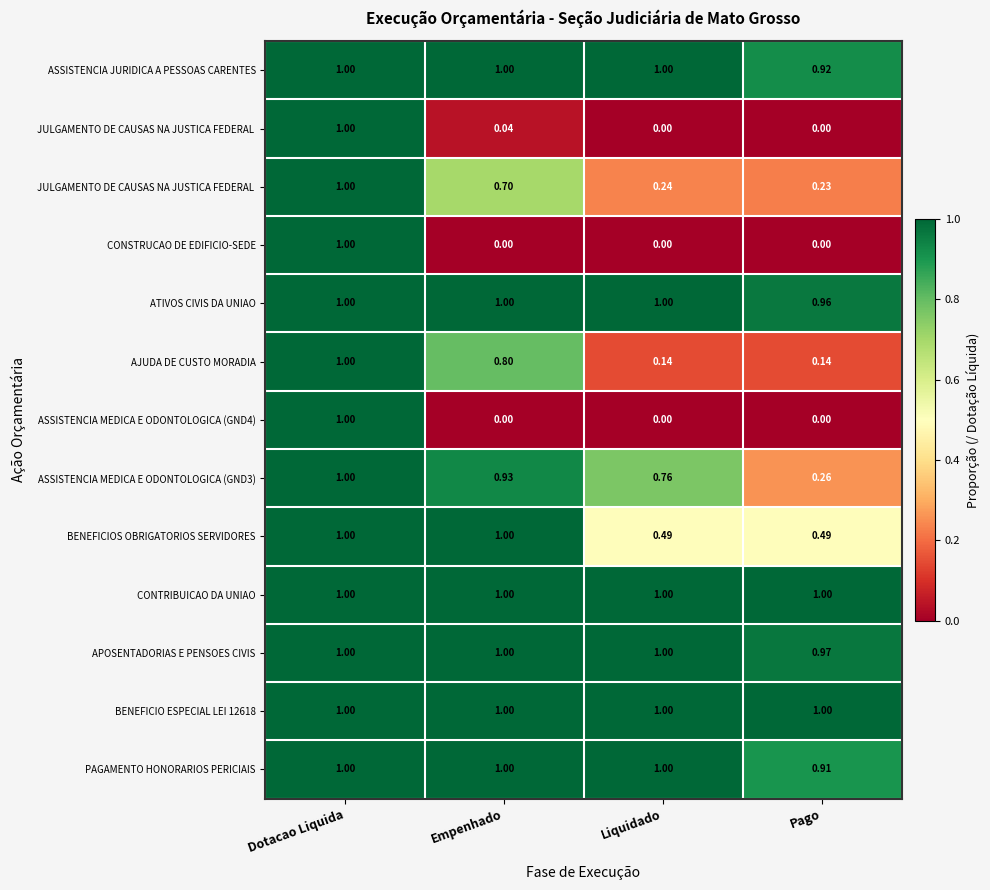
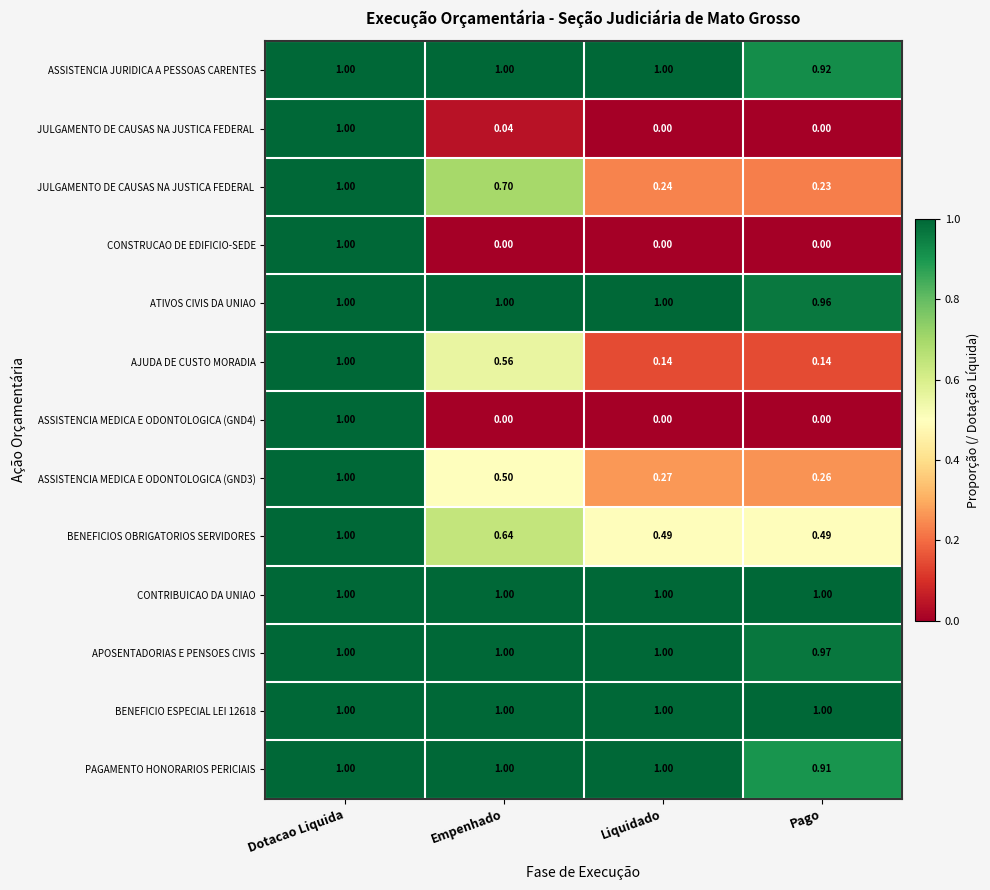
  {
    "ASSISTENCIA JURIDICA A PESSOAS CARENTES": {
      "Dotacao Liquida": 1.00,
      "Empenhado": 1.00,
      "Liquidado": 1.00,
      "Pago": 0.92
    },
    "CONSTRUCAO DE EDIFICIO-SEDE": {
      "Dotacao Liquida": 1.00,
      "Empenhado": 0.00,
      "Liquidado": 0.00,
      "Pago": 0.00
    },
    "ATIVOS CIVIS DA UNIAO": {
      "Dotacao Liquida": 1.00,
      "Empenhado": 1.00,
      "Liquidado": 1.00,
      "Pago": 0.96
    },
    "AJUDA DE CUSTO MORADIA": {
      "Dotacao Liquida": 1.00,
-     "Empenhado": 0.80,
+     "Empenhado": 0.56,
      "Liquidado": 0.14,
      "Pago": 0.14
    },
    "ASSISTENCIA MEDICA E ODONTOLOGICA (GND4)": {
      "Dotacao Liquida": 1.00,
      "Empenhado": 0.00,
      "Liquidado": 0.00,
      "Pago": 0.00
    },
    "ASSISTENCIA MEDICA E ODONTOLOGICA (GND3)": {
      "Dotacao Liquida": 1.00,
-     "Empenhado": 0.93,
-     "Liquidado": 0.76,
+     "Empenhado": 0.50,
+     "Liquidado": 0.27,
      "Pago": 0.26
    },
    "BENEFICIOS OBRIGATORIOS SERVIDORES": {
      "Dotacao Liquida": 1.00,
-     "Empenhado": 1.00,
+     "Empenhado": 0.64,
      "Liquidado": 0.49,
      "Pago": 0.49
    },
    "CONTRIBUICAO DA UNIAO": {
      "Dotacao Liquida": 1.00,
      "Empenhado": 1.00,
      "Liquidado": 1.00,
      "Pago": 1.00
    },
    "APOSENTADORIAS E PENSOES CIVIS": {
      "Dotacao Liquida": 1.00,
      "Empenhado": 1.00,
      "Liquidado": 1.00,
      "Pago": 0.97
    },
    "BENEFICIO ESPECIAL LEI 12618": {
      "Dotacao Liquida": 1.00,
      "Empenhado": 1.00,
      "Liquidado": 1.00,
      "Pago": 1.00
    },
    "PAGAMENTO HONORARIOS PERICIAIS": {
      "Dotacao Liquida": 1.00,
      "Empenhado": 1.00,
      "Liquidado": 1.00,
      "Pago": 0.91
    }
  }
